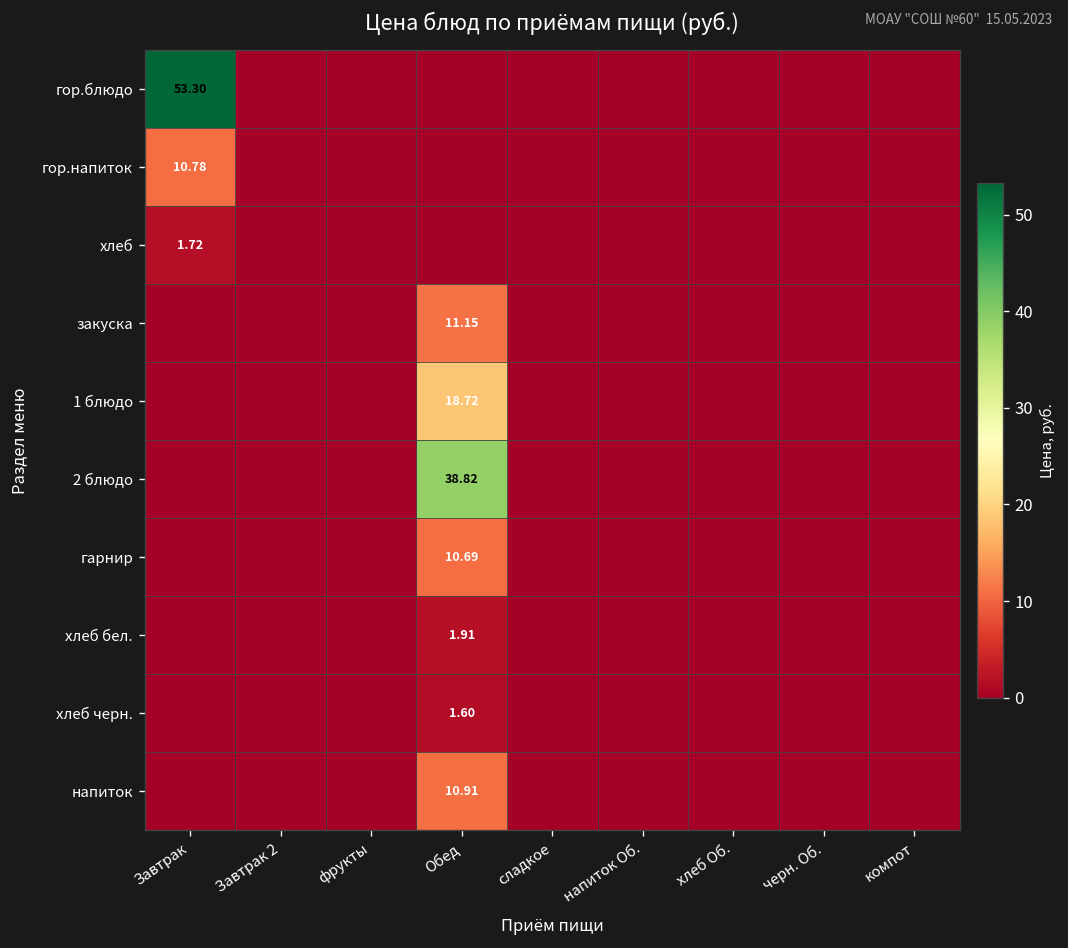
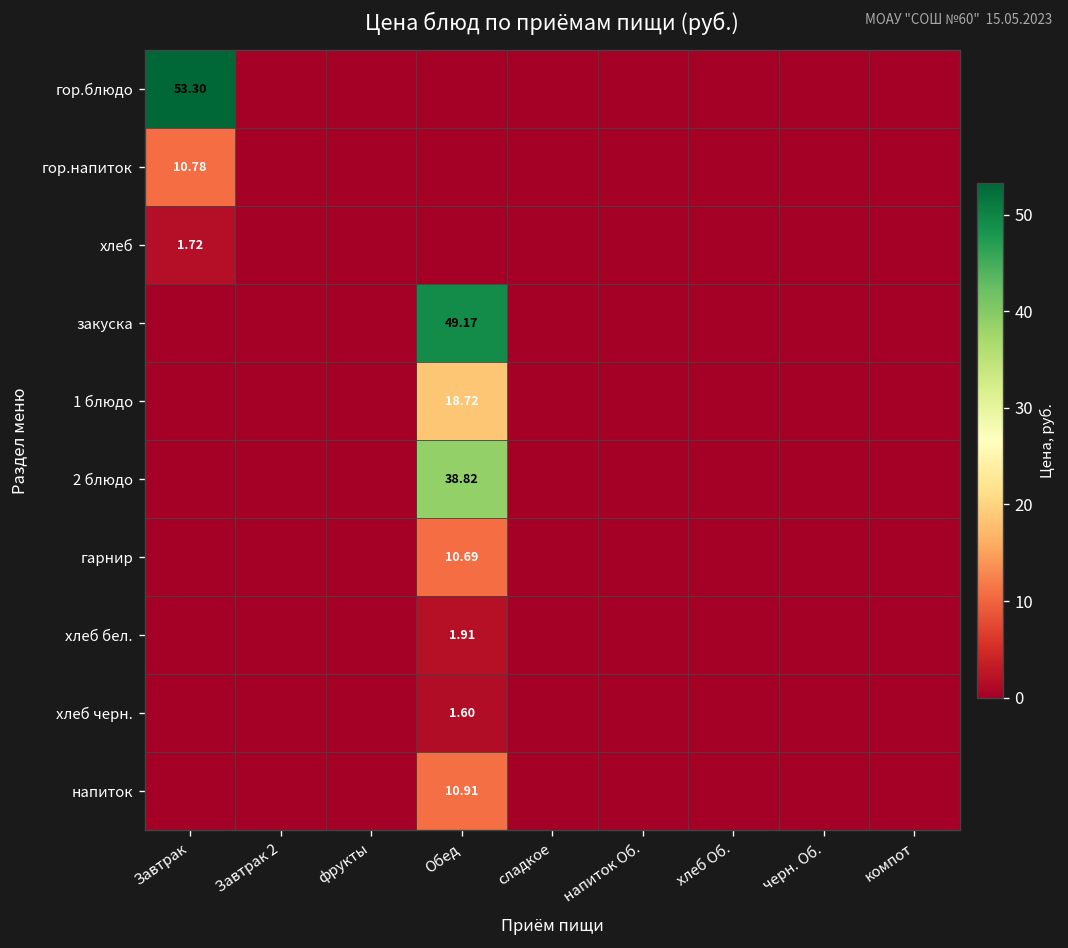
  {
    "гор.блюдо": {
      "Завтрак": 53.30
    },
    "гор.напиток": {
      "Завтрак": 10.78
    },
    "хлеб": {
      "Завтрак": 1.72
    },
    "закуска": {
-     "Обед": 11.15
+     "Обед": 49.17
    },
    "1 блюдо": {
      "Обед": 18.72
    },
    "2 блюдо": {
      "Обед": 38.82
    },
    "гарнир": {
      "Обед": 10.69
    },
    "хлеб бел.": {
      "Обед": 1.91
    },
    "хлеб черн.": {
      "Обед": 1.60
    },
    "напиток": {
      "Обед": 10.91
    }
  }
